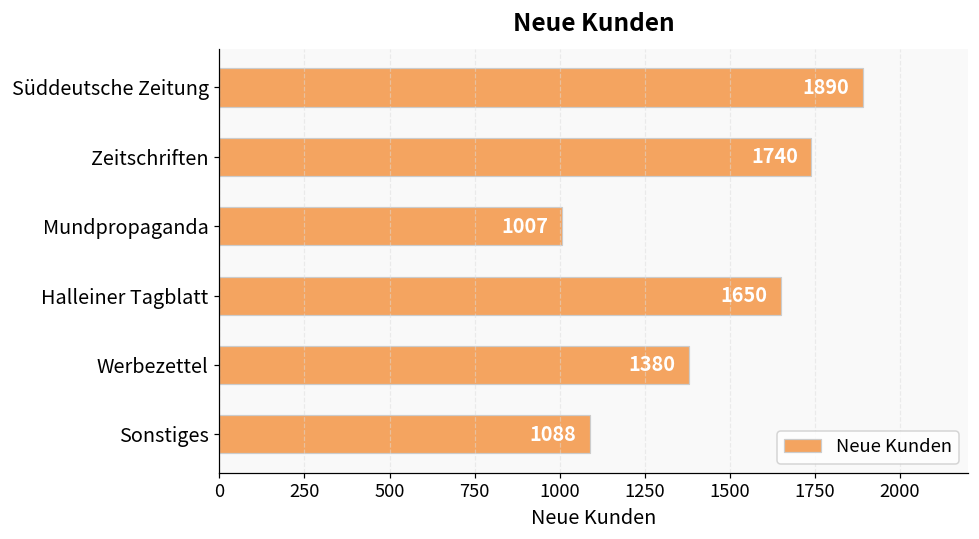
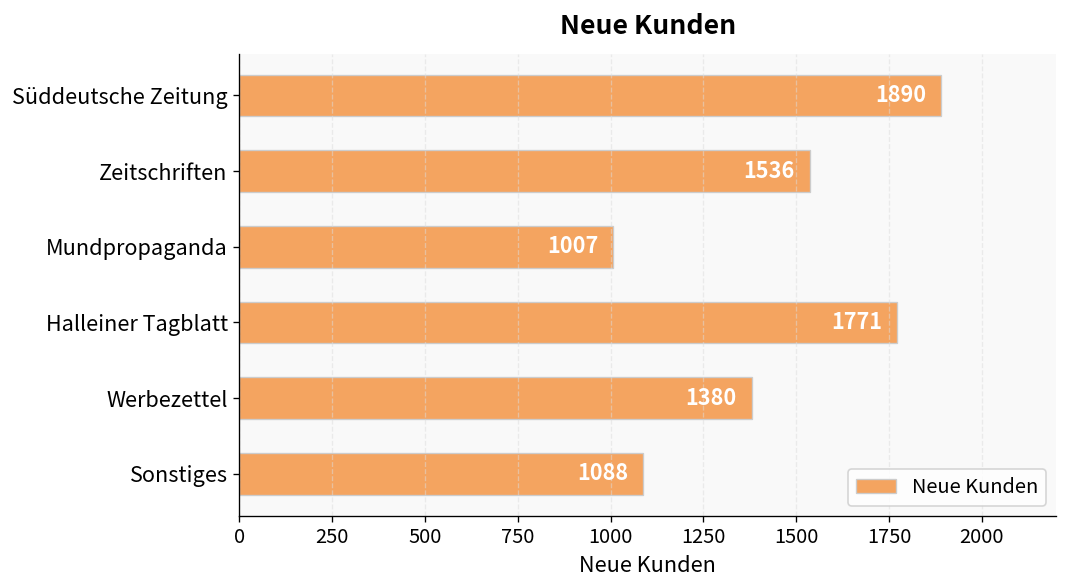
  {
    "Süddeutsche Zeitung": 1890,
-   "Zeitschriften": 1740,
+   "Zeitschriften": 1536,
    "Mundpropaganda": 1007,
-   "Halleiner Tagblatt": 1650,
+   "Halleiner Tagblatt": 1771,
    "Werbezettel": 1380,
    "Sonstiges": 1088
  }
